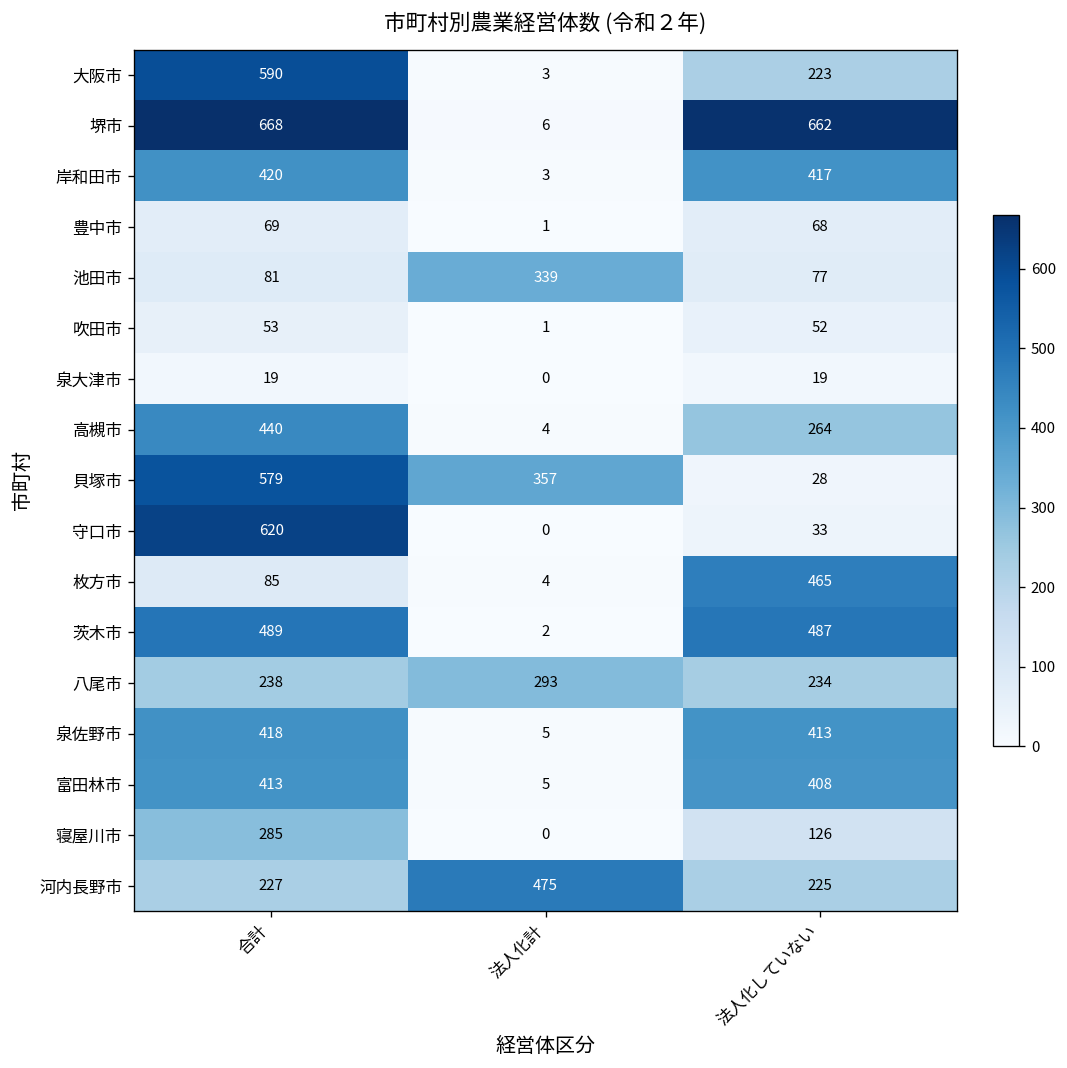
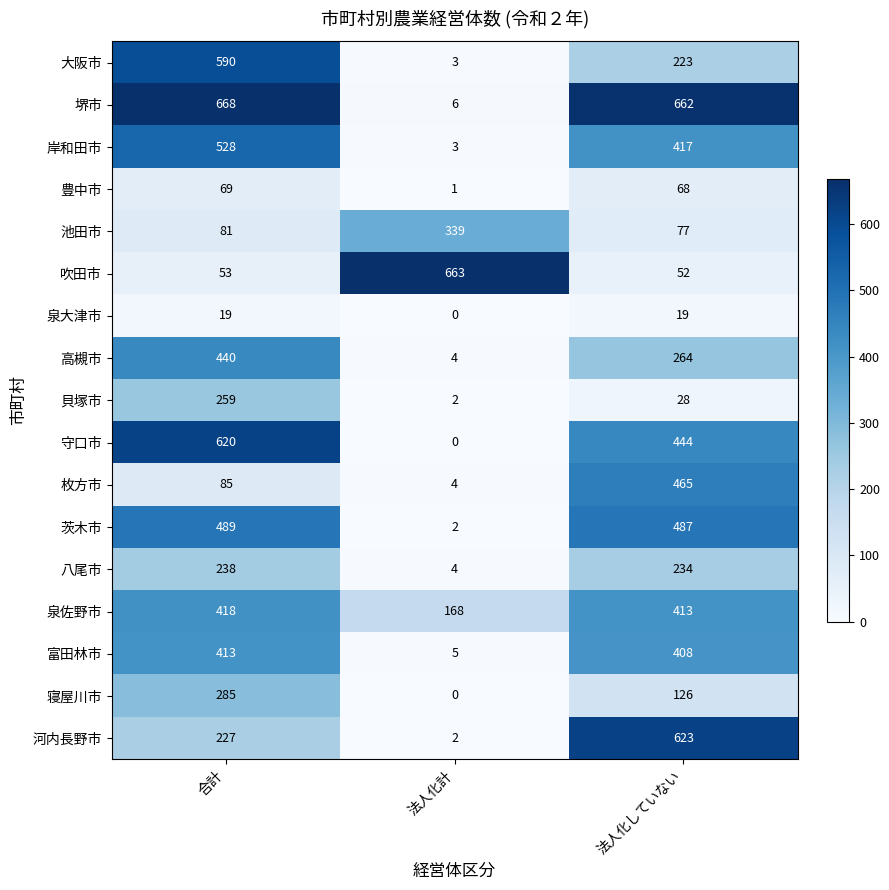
  {
    "大阪市": {
      "合計": 590,
      "法人化計": 3,
      "法人化していない": 223
    },
    "堺市": {
      "合計": 668,
      "法人化計": 6,
      "法人化していない": 662
    },
    "岸和田市": {
-     "合計": 420,
+     "合計": 528,
      "法人化計": 3,
      "法人化していない": 417
    },
    "豊中市": {
      "合計": 69,
      "法人化計": 1,
      "法人化していない": 68
    },
    "池田市": {
      "合計": 81,
      "法人化計": 339,
      "法人化していない": 77
    },
    "吹田市": {
      "合計": 53,
-     "法人化計": 1,
+     "法人化計": 663,
      "法人化していない": 52
    },
    "泉大津市": {
      "合計": 19,
      "法人化計": 0,
      "法人化していない": 19
    },
    "高槻市": {
      "合計": 440,
      "法人化計": 4,
      "法人化していない": 264
    },
    "貝塚市": {
-     "合計": 579,
-     "法人化計": 357,
+     "合計": 259,
+     "法人化計": 2,
      "法人化していない": 28
    },
    "守口市": {
      "合計": 620,
      "法人化計": 0,
-     "法人化していない": 33
+     "法人化していない": 444
    },
    "枚方市": {
      "合計": 85,
      "法人化計": 4,
      "法人化していない": 465
    },
    "茨木市": {
      "合計": 489,
      "法人化計": 2,
      "法人化していない": 487
    },
    "八尾市": {
      "合計": 238,
-     "法人化計": 293,
+     "法人化計": 4,
      "法人化していない": 234
    },
    "泉佐野市": {
      "合計": 418,
-     "法人化計": 5,
+     "法人化計": 168,
      "法人化していない": 413
    },
    "富田林市": {
      "合計": 413,
      "法人化計": 5,
      "法人化していない": 408
    },
    "寝屋川市": {
      "合計": 285,
      "法人化計": 0,
      "法人化していない": 126
    },
    "河内長野市": {
      "合計": 227,
-     "法人化計": 475,
-     "法人化していない": 225
+     "法人化計": 2,
+     "法人化していない": 623
    }
  }
